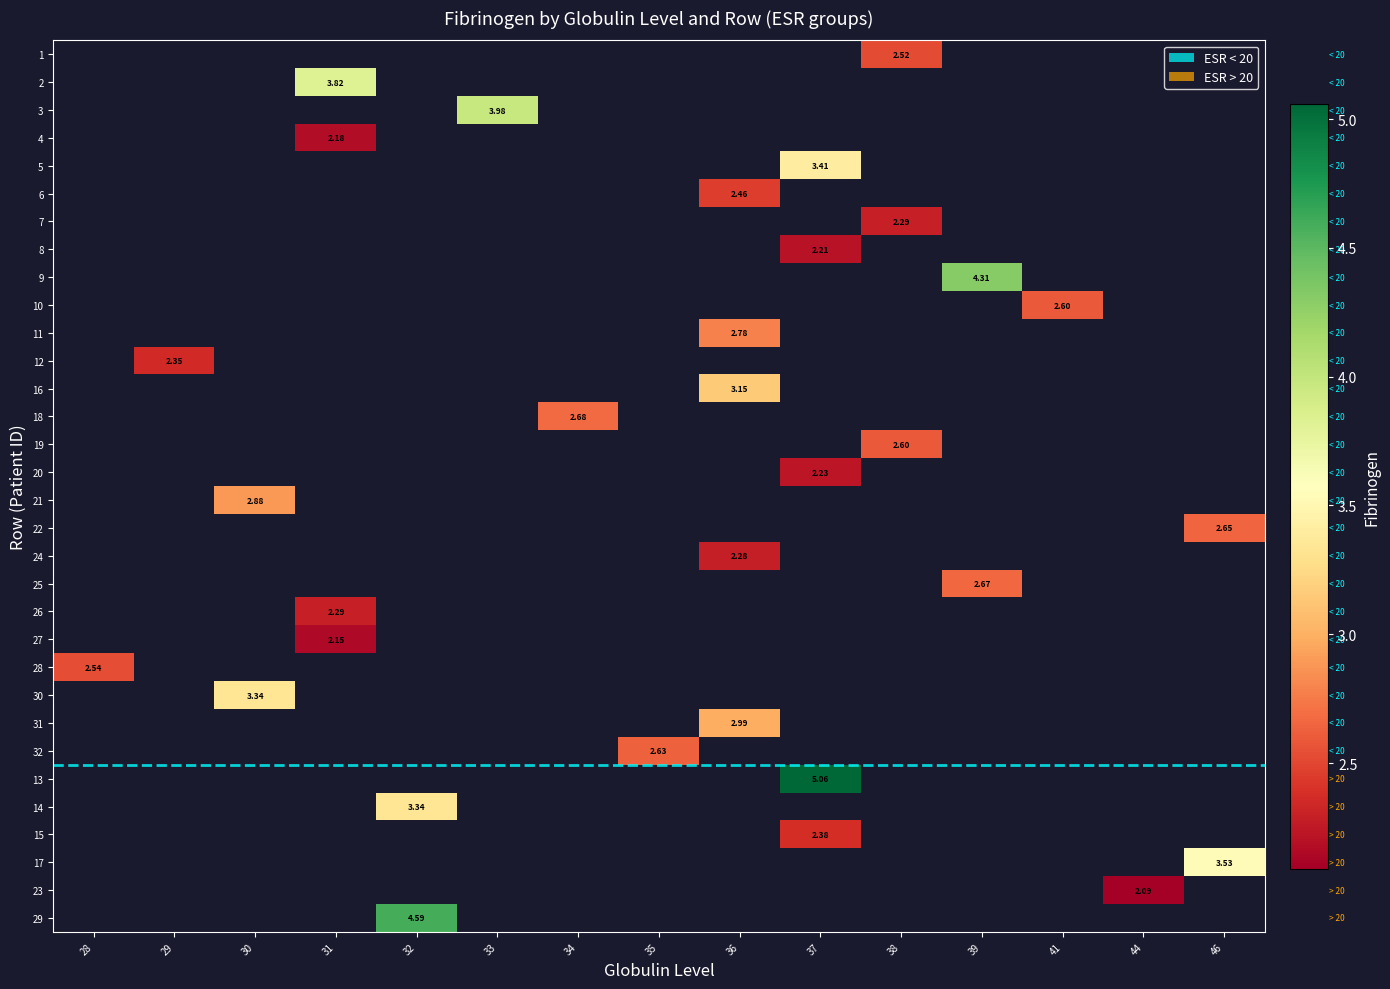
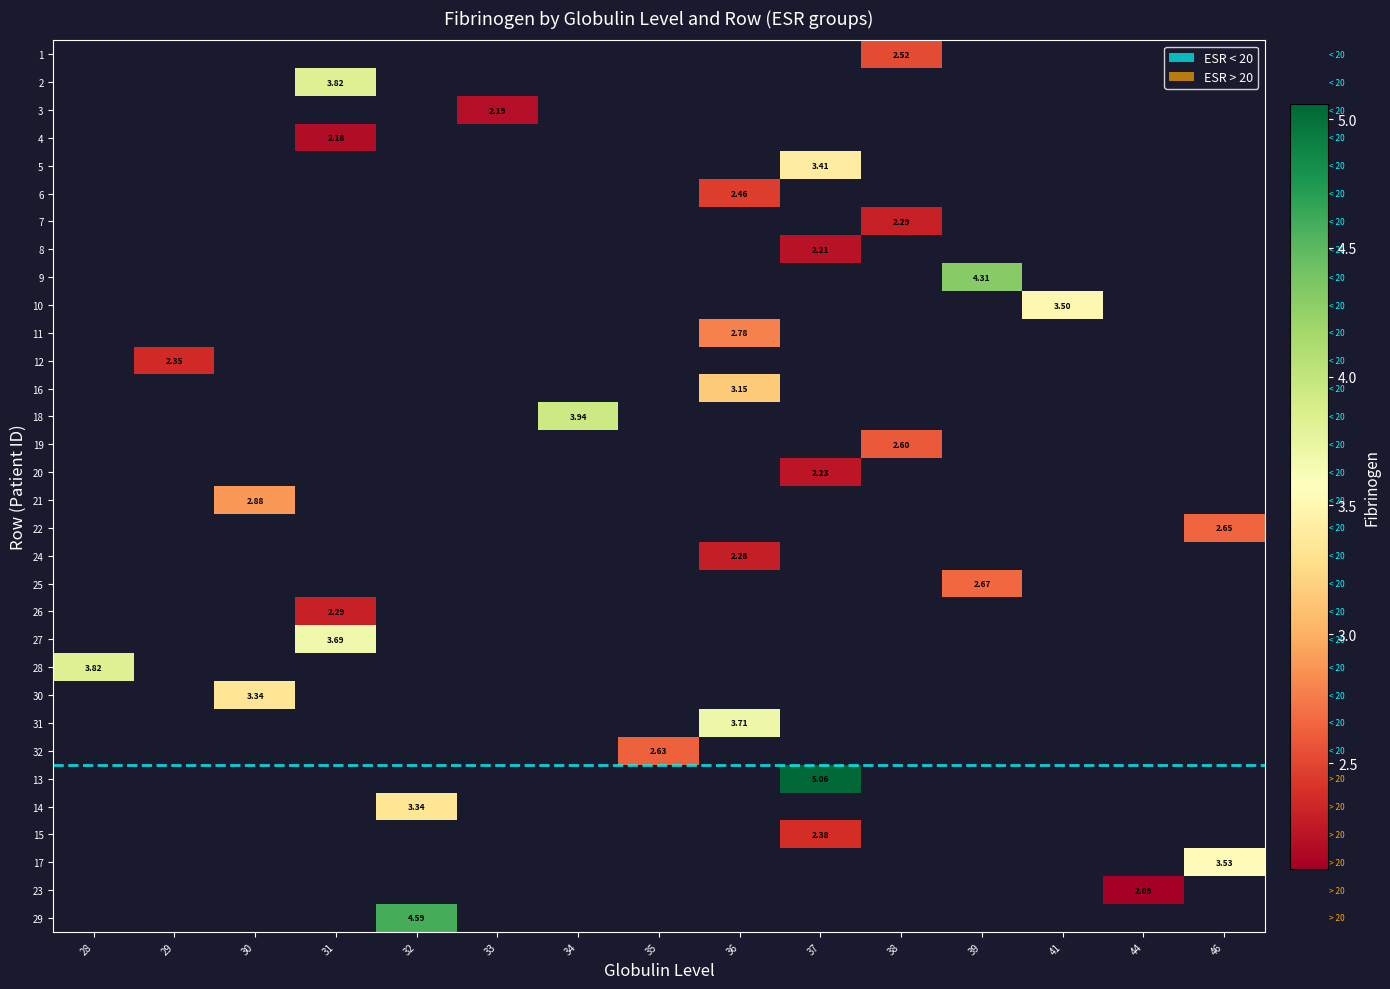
  {
    "1": {
      "38": 2.52
    },
    "2": {
      "31": 3.82
    },
    "3": {
-     "33": 3.98
+     "33": 2.19
    },
    "4": {
      "31": 2.18
    },
    "5": {
      "37": 3.41
    },
    "6": {
      "36": 2.46
    },
    "7": {
      "38": 2.29
    },
    "8": {
      "37": 2.21
    },
    "9": {
      "39": 4.31
    },
    "10": {
-     "41": 2.60
+     "41": 3.50
    },
    "11": {
      "36": 2.78
    },
    "12": {
      "29": 2.35
    },
    "16": {
      "36": 3.15
    },
    "18": {
-     "34": 2.68
+     "34": 3.94
    },
    "19": {
      "38": 2.60
    },
    "20": {
      "37": 2.23
    },
    "21": {
      "30": 2.88
    },
    "22": {
      "46": 2.65
    },
    "24": {
      "36": 2.28
    },
    "25": {
      "39": 2.67
    },
    "26": {
      "31": 2.29
    },
    "27": {
-     "31": 2.15
+     "31": 3.69
    },
    "28": {
-     "28": 2.54
+     "28": 3.82
    },
    "30": {
      "30": 3.34
    },
    "31": {
-     "36": 2.99
+     "36": 3.71
    },
    "32": {
      "35": 2.63
    },
    "13": {
      "37": 5.06
    },
    "14": {
      "32": 3.34
    },
    "15": {
      "37": 2.38
    },
    "17": {
      "46": 3.53
    },
    "23": {
      "44": 2.09
    },
    "29": {
      "32": 4.59
    }
  }
